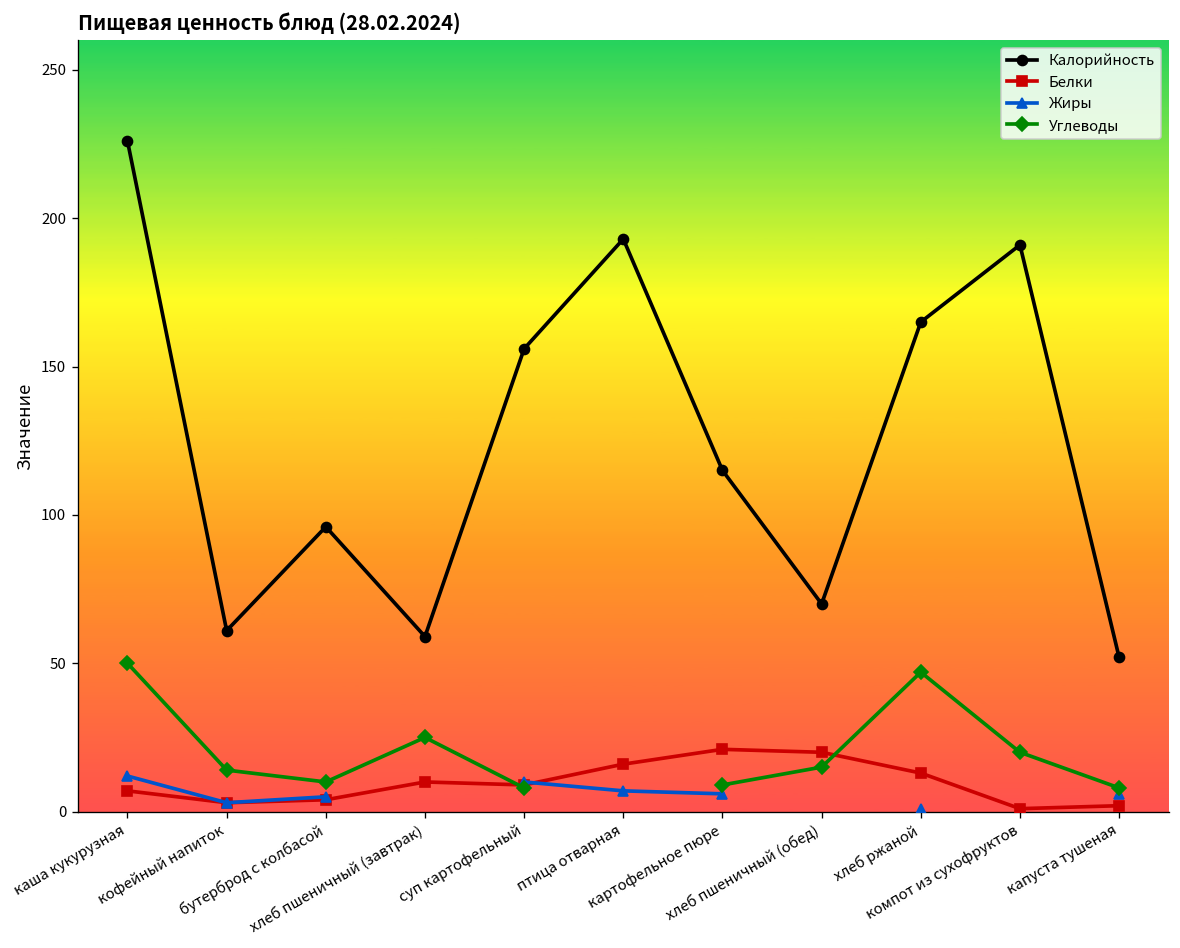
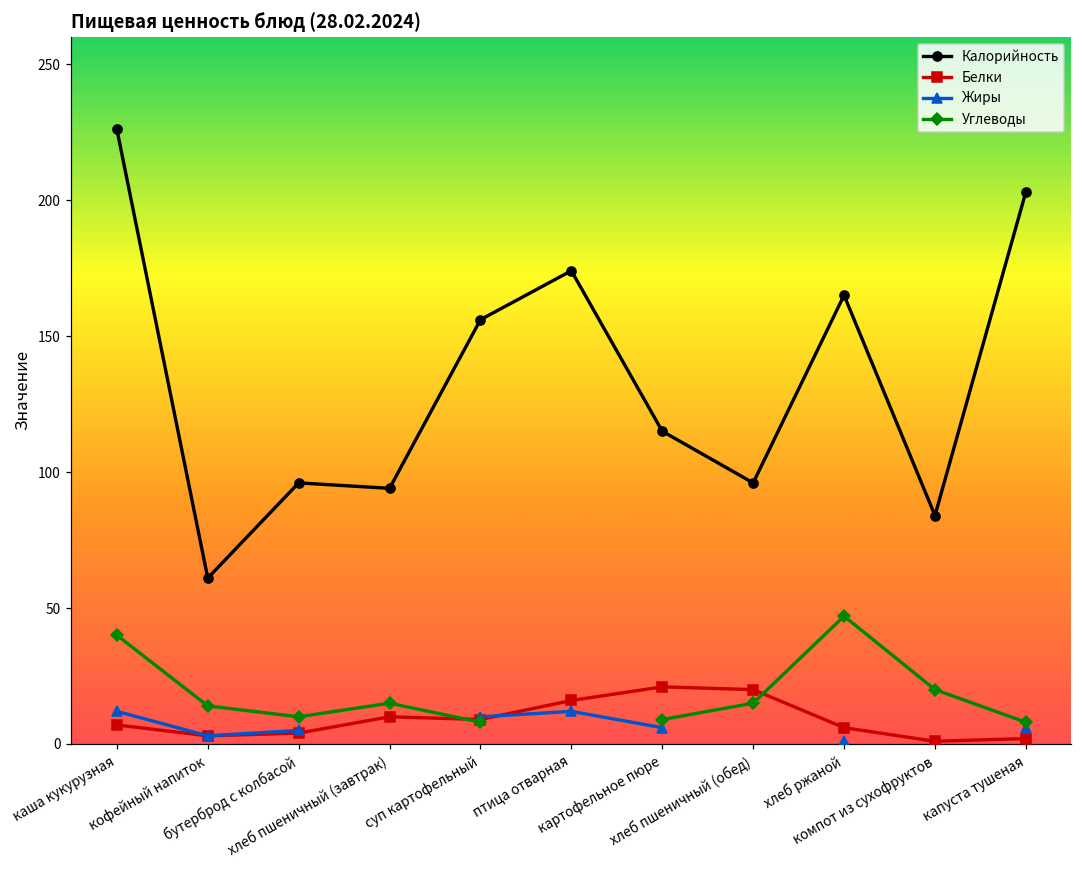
  {
    "Калорийность": {
      "каша кукурузная": 226,
      "кофейный напиток": 61,
      "бутерброд с колбасой": 96,
-     "хлеб пшеничный (завтрак)": 59,
+     "хлеб пшеничный (завтрак)": 94,
      "суп картофельный": 156,
-     "птица отварная": 193,
+     "птица отварная": 174,
      "картофельное пюре": 115,
-     "хлеб пшеничный (обед)": 70,
+     "хлеб пшеничный (обед)": 96,
      "хлеб ржаной": 165,
-     "компот из сухофруктов": 191,
-     "капуста тушеная": 52
+     "компот из сухофруктов": 84,
+     "капуста тушеная": 203
    },
    "Белки": {
      "каша кукурузная": 7,
      "хлеб пшеничный (завтрак)": 10,
      "птица отварная": 16,
      "картофельное пюре": 21,
      "хлеб пшеничный (обед)": 20,
-     "хлеб ржаной": 13,
+     "хлеб ржаной": 6,
      "компот из сухофруктов": 1,
      "капуста тушеная": 2
    },
    "Жиры": {
      "каша кукурузная": 12,
-     "птица отварная": 7,
+     "птица отварная": 12,
      "картофельное пюре": 6,
      "хлеб ржаной": 1,
      "капуста тушеная": 6
    },
    "Углеводы": {
-     "каша кукурузная": 50,
+     "каша кукурузная": 40,
      "кофейный напиток": 14,
      "бутерброд с колбасой": 10,
-     "хлеб пшеничный (завтрак)": 25,
+     "хлеб пшеничный (завтрак)": 15,
      "картофельное пюре": 9,
      "хлеб пшеничный (обед)": 15,
      "хлеб ржаной": 47,
      "компот из сухофруктов": 20,
      "капуста тушеная": 8
    }
  }
